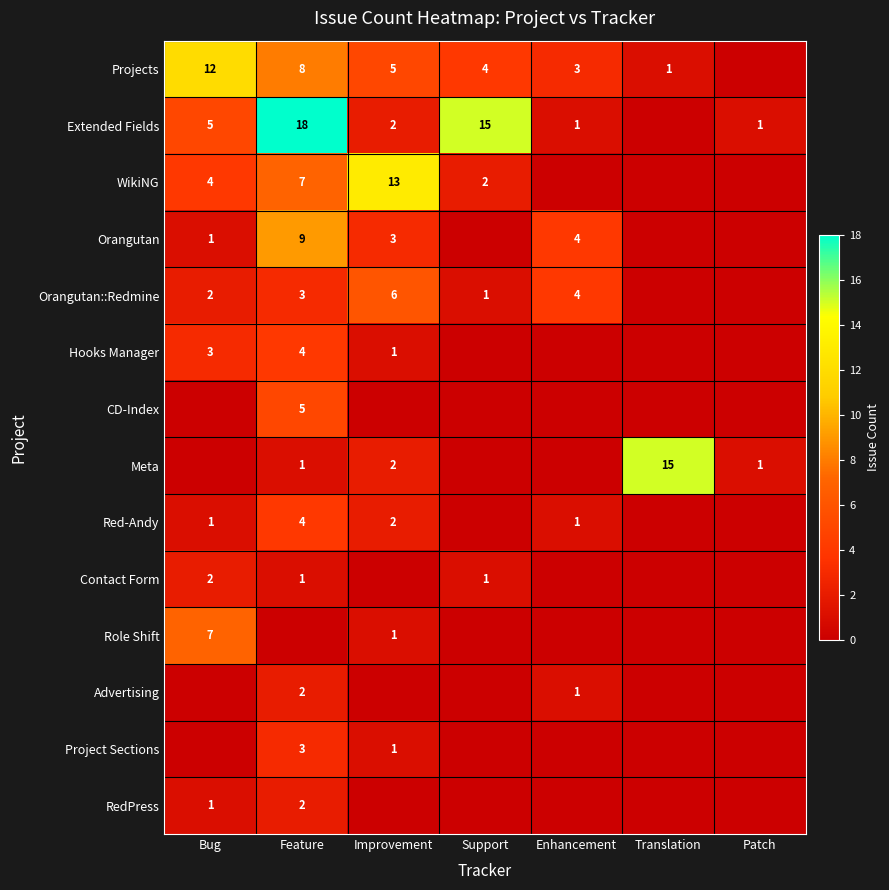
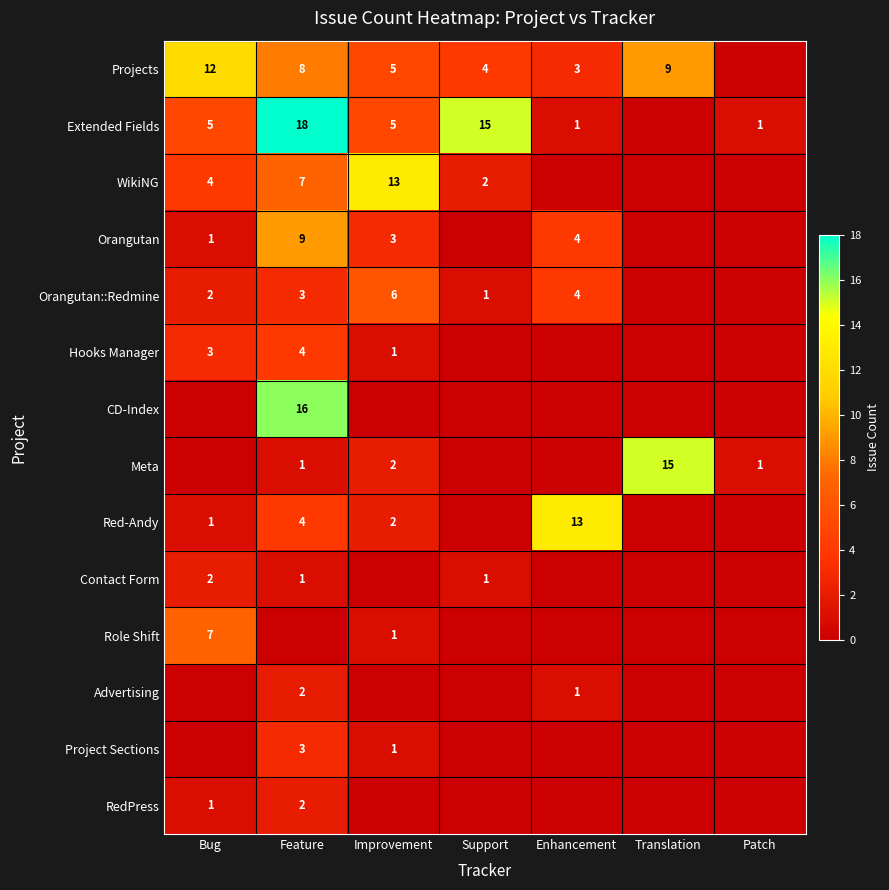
  {
    "Projects": {
      "Bug": 12,
      "Feature": 8,
      "Improvement": 5,
      "Support": 4,
      "Enhancement": 3,
-     "Translation": 1
+     "Translation": 9
    },
    "Extended Fields": {
      "Bug": 5,
      "Feature": 18,
-     "Improvement": 2,
+     "Improvement": 5,
      "Support": 15,
      "Enhancement": 1,
      "Patch": 1
    },
    "WikiNG": {
      "Bug": 4,
      "Feature": 7,
      "Improvement": 13,
      "Support": 2
    },
    "Orangutan": {
      "Bug": 1,
      "Feature": 9,
      "Improvement": 3,
      "Enhancement": 4
    },
    "Orangutan::Redmine": {
      "Bug": 2,
      "Feature": 3,
      "Improvement": 6,
      "Support": 1,
      "Enhancement": 4
    },
    "Hooks Manager": {
      "Bug": 3,
      "Feature": 4,
      "Improvement": 1
    },
    "CD-Index": {
-     "Feature": 5
+     "Feature": 16
    },
    "Meta": {
      "Feature": 1,
      "Improvement": 2,
      "Translation": 15,
      "Patch": 1
    },
    "Red-Andy": {
      "Bug": 1,
      "Feature": 4,
      "Improvement": 2,
-     "Enhancement": 1
+     "Enhancement": 13
    },
    "Contact Form": {
      "Bug": 2,
      "Feature": 1,
      "Support": 1
    },
    "Role Shift": {
      "Bug": 7,
      "Improvement": 1
    },
    "Advertising": {
      "Feature": 2,
      "Enhancement": 1
    },
    "Project Sections": {
      "Feature": 3,
      "Improvement": 1
    },
    "RedPress": {
      "Bug": 1,
      "Feature": 2
    }
  }
